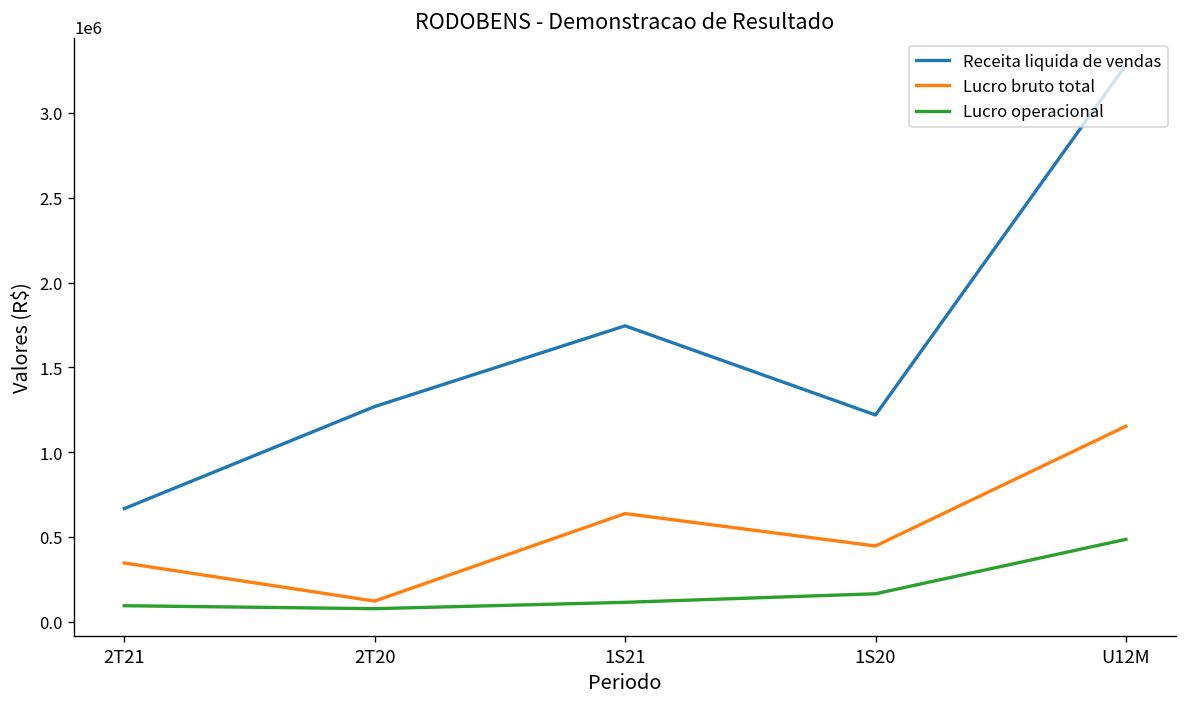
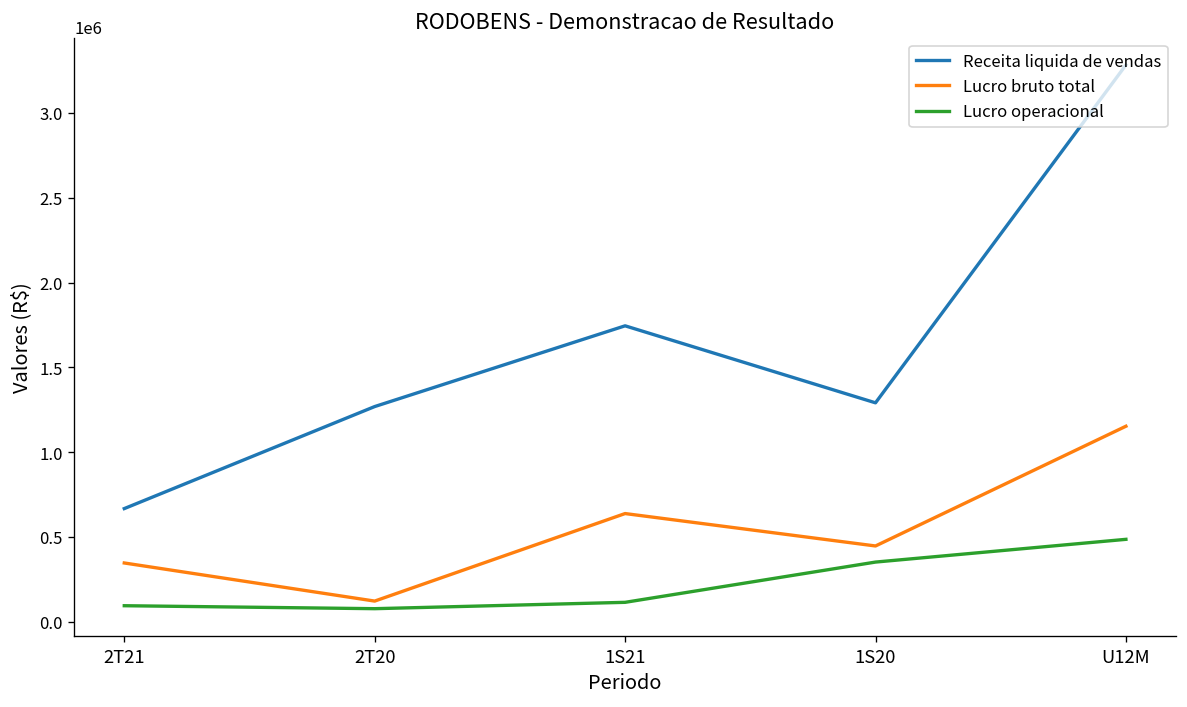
  {
    "Receita liquida de vendas": {
      "2T21": 670000,
      "2T20": 1270000,
      "1S21": 1740000,
-     "1S20": 1220000
+     "1S20": 1290000
    },
    "Lucro bruto total": {
      "2T21": 350000,
      "2T20": 120000,
      "1S21": 640000,
      "1S20": 450000,
      "U12M": 1150000
    },
    "Lucro operacional": {
      "2T21": 90000,
      "2T20": 80000,
      "1S21": 110000,
-     "1S20": 160000,
+     "1S20": 350000,
      "U12M": 490000
    }
  }
